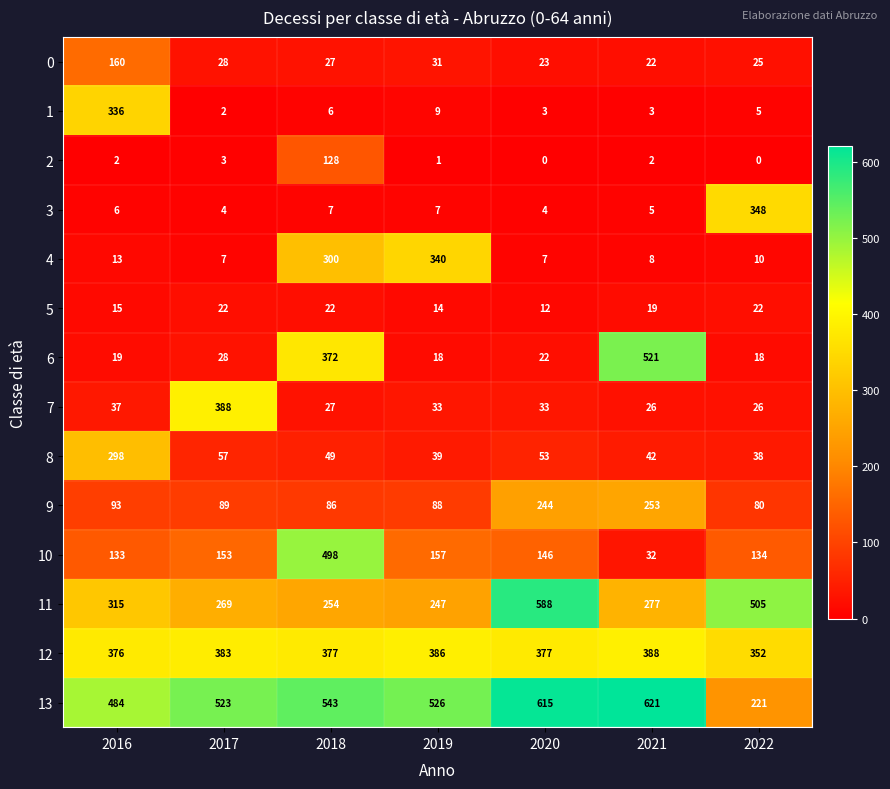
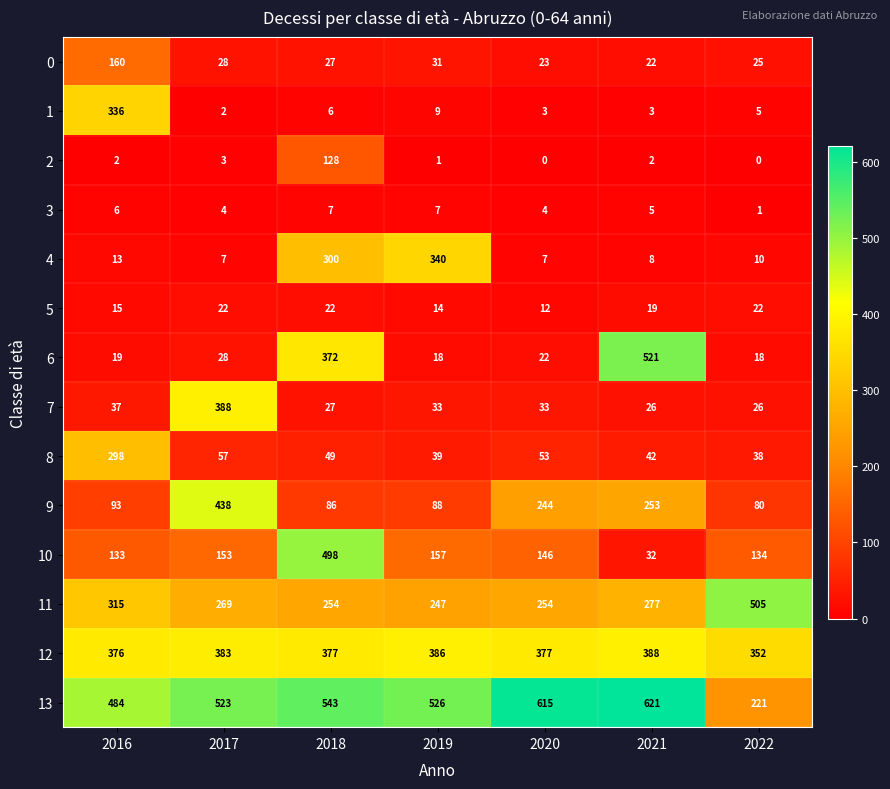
  {
    "0": {
      "2016": 160,
      "2017": 28,
      "2018": 27,
      "2019": 31,
      "2020": 23,
      "2021": 22,
      "2022": 25
    },
    "1": {
      "2016": 336,
      "2017": 2,
      "2018": 6,
      "2019": 9,
      "2020": 3,
      "2021": 3,
      "2022": 5
    },
    "2": {
      "2016": 2,
      "2017": 3,
      "2018": 128,
      "2019": 1,
      "2020": 0,
      "2021": 2,
      "2022": 0
    },
    "3": {
      "2016": 6,
      "2017": 4,
      "2018": 7,
      "2019": 7,
      "2020": 4,
      "2021": 5,
-     "2022": 348
+     "2022": 1
    },
    "4": {
      "2016": 13,
      "2017": 7,
      "2018": 300,
      "2019": 340,
      "2020": 7,
      "2021": 8,
      "2022": 10
    },
    "5": {
      "2016": 15,
      "2017": 22,
      "2018": 22,
      "2019": 14,
      "2020": 12,
      "2021": 19,
      "2022": 22
    },
    "6": {
      "2016": 19,
      "2017": 28,
      "2018": 372,
      "2019": 18,
      "2020": 22,
      "2021": 521,
      "2022": 18
    },
    "7": {
      "2016": 37,
      "2017": 388,
      "2018": 27,
      "2019": 33,
      "2020": 33,
      "2021": 26,
      "2022": 26
    },
    "8": {
      "2016": 298,
      "2017": 57,
      "2018": 49,
      "2019": 39,
      "2020": 53,
      "2021": 42,
      "2022": 38
    },
    "9": {
      "2016": 93,
-     "2017": 89,
+     "2017": 438,
      "2018": 86,
      "2019": 88,
      "2020": 244,
      "2021": 253,
      "2022": 80
    },
    "10": {
      "2016": 133,
      "2017": 153,
      "2018": 498,
      "2019": 157,
      "2020": 146,
      "2021": 32,
      "2022": 134
    },
    "11": {
      "2016": 315,
      "2017": 269,
      "2018": 254,
      "2019": 247,
-     "2020": 588,
+     "2020": 254,
      "2021": 277,
      "2022": 505
    },
    "12": {
      "2016": 376,
      "2017": 383,
      "2018": 377,
      "2019": 386,
      "2020": 377,
      "2021": 388,
      "2022": 352
    },
    "13": {
      "2016": 484,
      "2017": 523,
      "2018": 543,
      "2019": 526,
      "2020": 615,
      "2021": 621,
      "2022": 221
    }
  }
